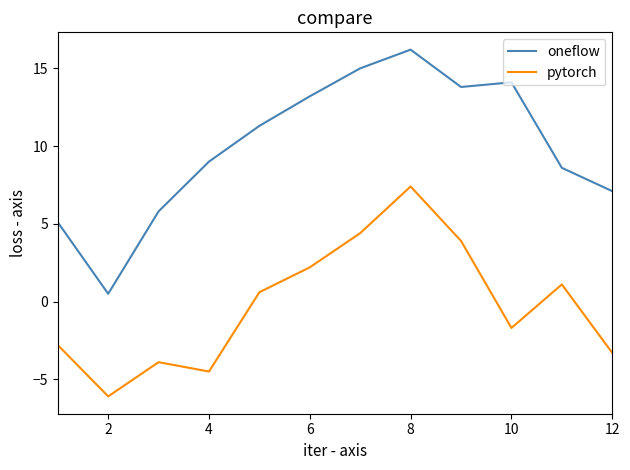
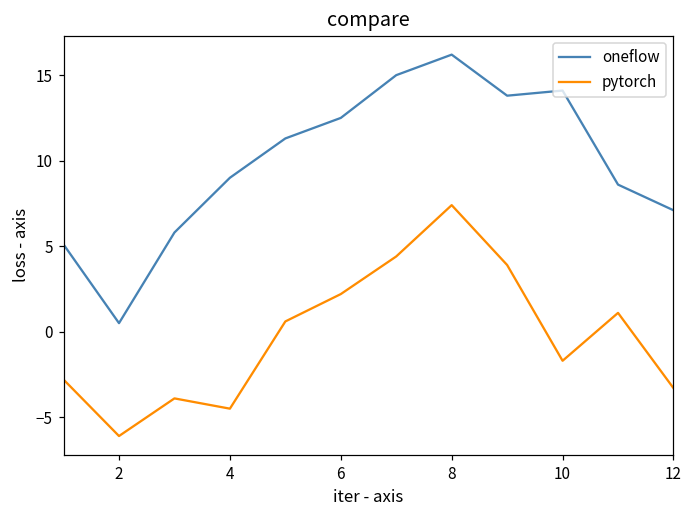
  {
    "oneflow": {
      "2": 0.5,
      "4": 9.0,
-     "6": 13.2,
+     "6": 12.5,
      "8": 16.2,
      "12": 7.1
    },
    "pytorch": {
      "2": -6.1,
      "4": -4.5,
      "6": 2.2,
      "8": 7.4,
      "10": -1.7,
      "12": -3.3
    }
  }
